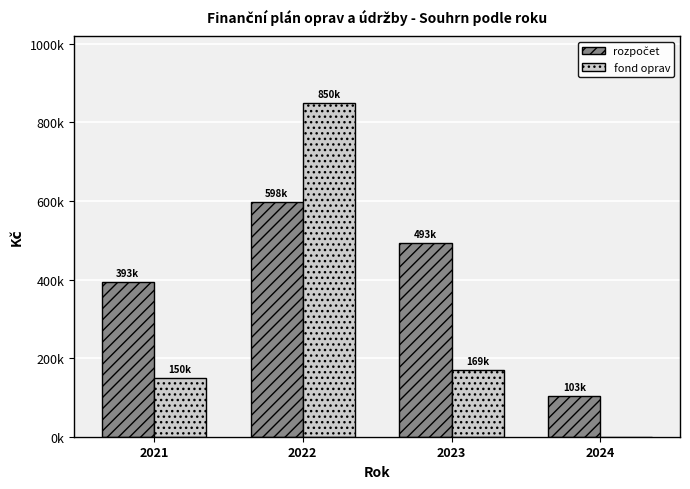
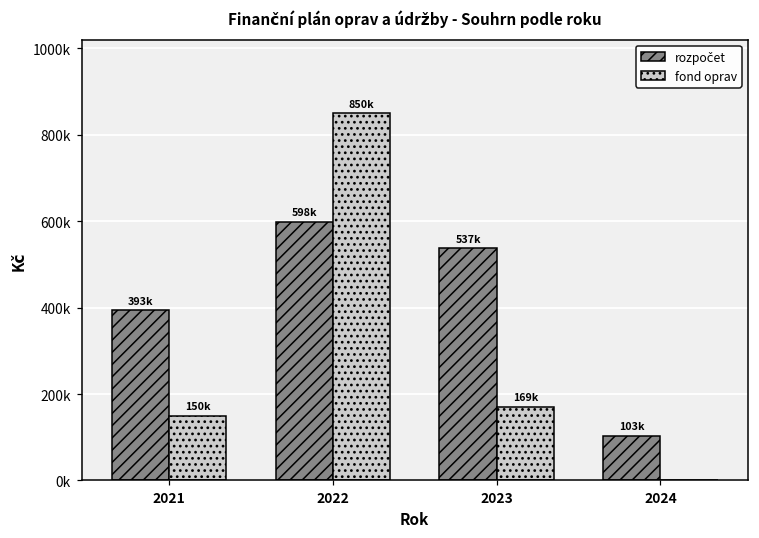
  {
    "rozpočet": {
      "2021": "393k",
      "2022": "598k",
-     "2023": "493k",
+     "2023": "537k",
      "2024": "103k"
    },
    "fond oprav": {
      "2021": "150k",
      "2022": "850k"
    }
  }
